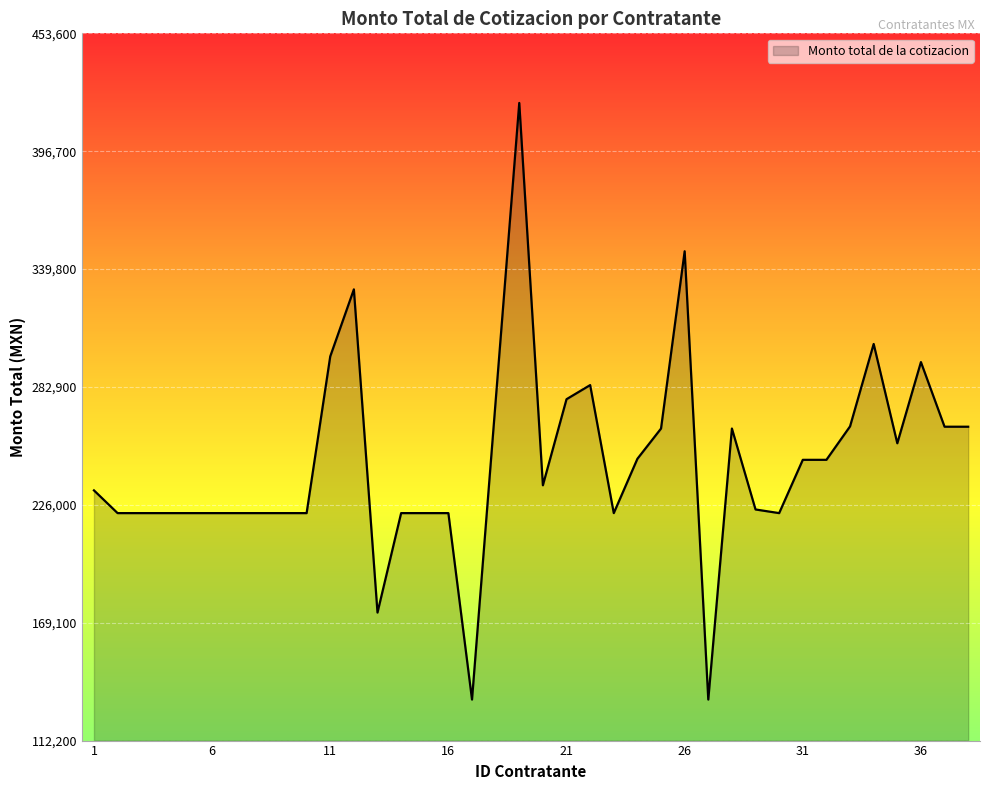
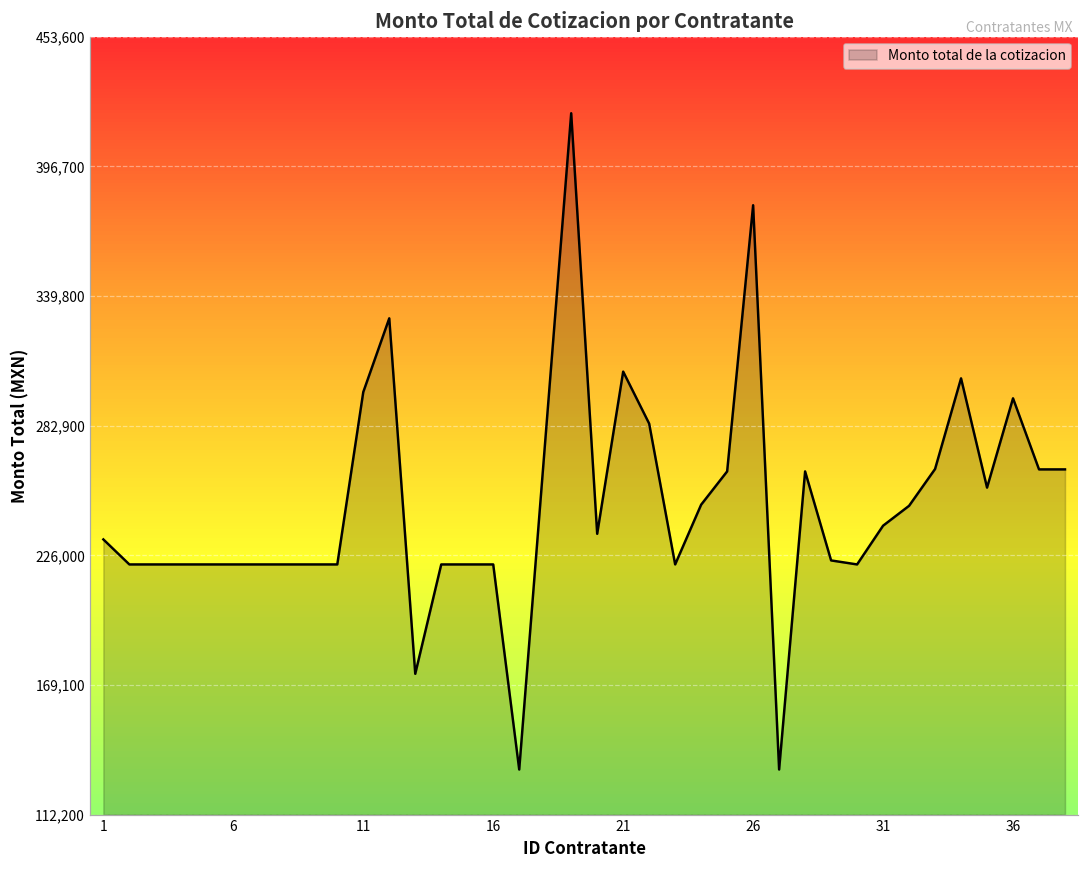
  {
    "1": "233,000",
    "6": "222,000",
    "11": "298,000",
    "16": "222,000",
-   "21": "277,000",
-   "26": "348,000",
-   "31": "248,000",
+   "21": "307,000",
+   "26": "380,000",
+   "31": "239,000",
    "36": "295,000"
  }
